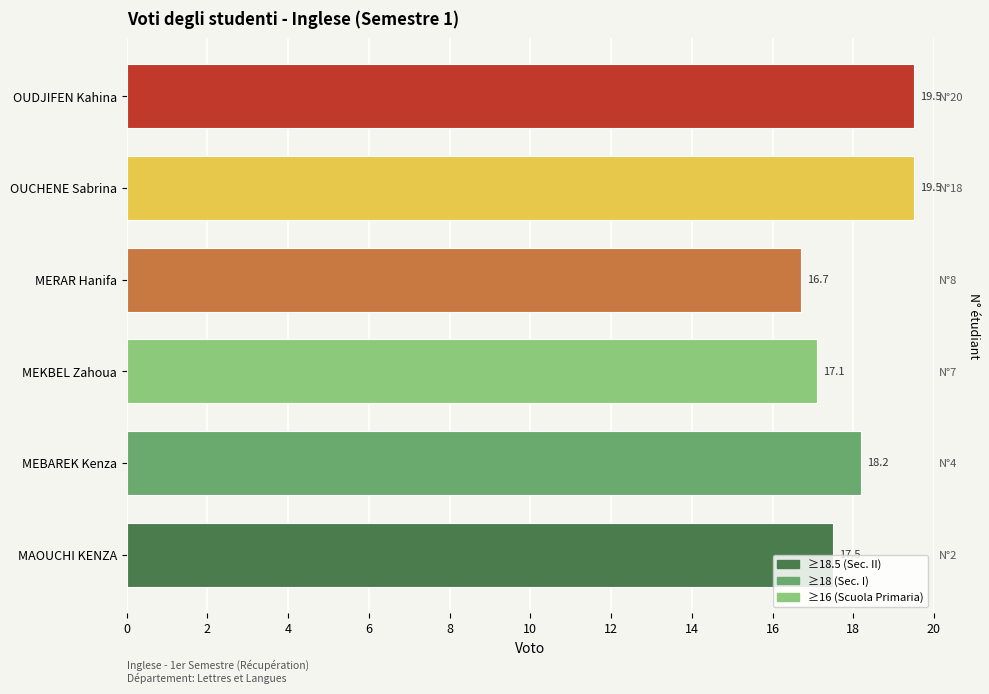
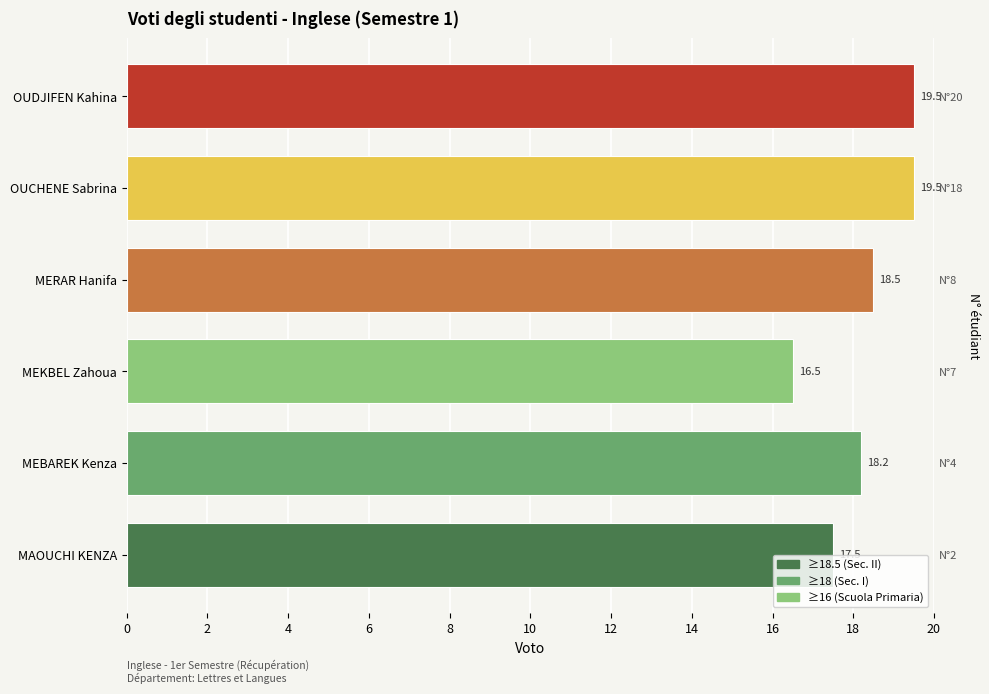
  {
    "OUDJIFEN Kahina": 19.5,
    "OUCHENE Sabrina": 19.5,
-   "MERAR Hanifa": 16.7,
-   "MEKBEL Zahoua": 17.1,
+   "MERAR Hanifa": 18.5,
+   "MEKBEL Zahoua": 16.5,
    "MEBAREK Kenza": 18.2
  }
